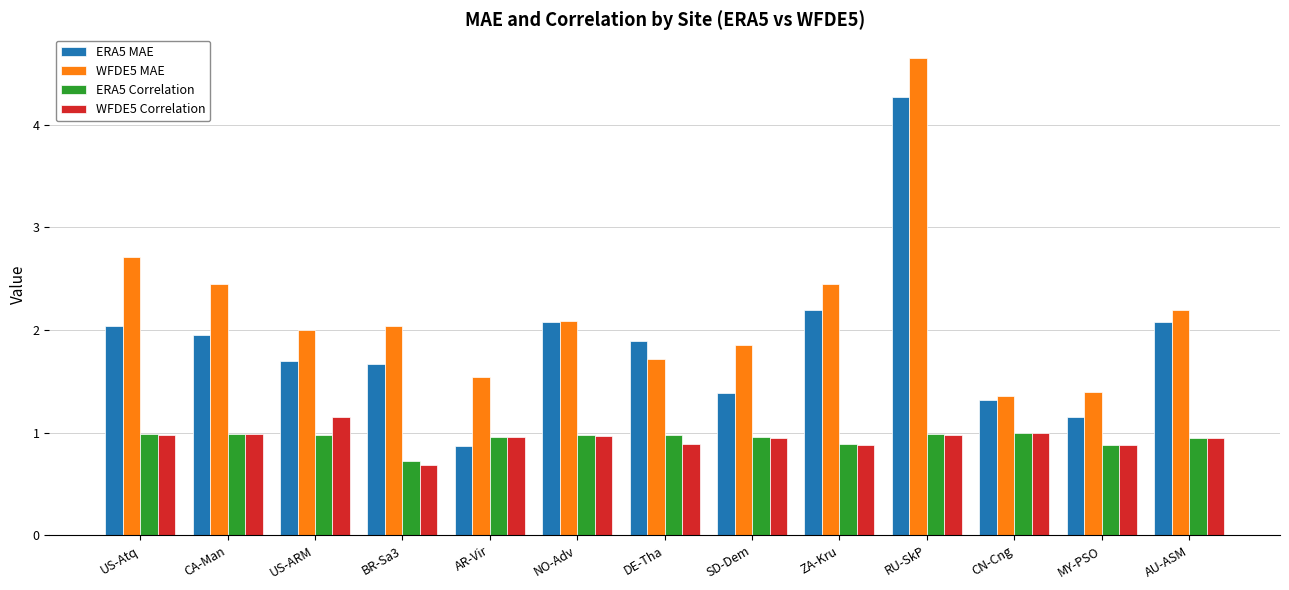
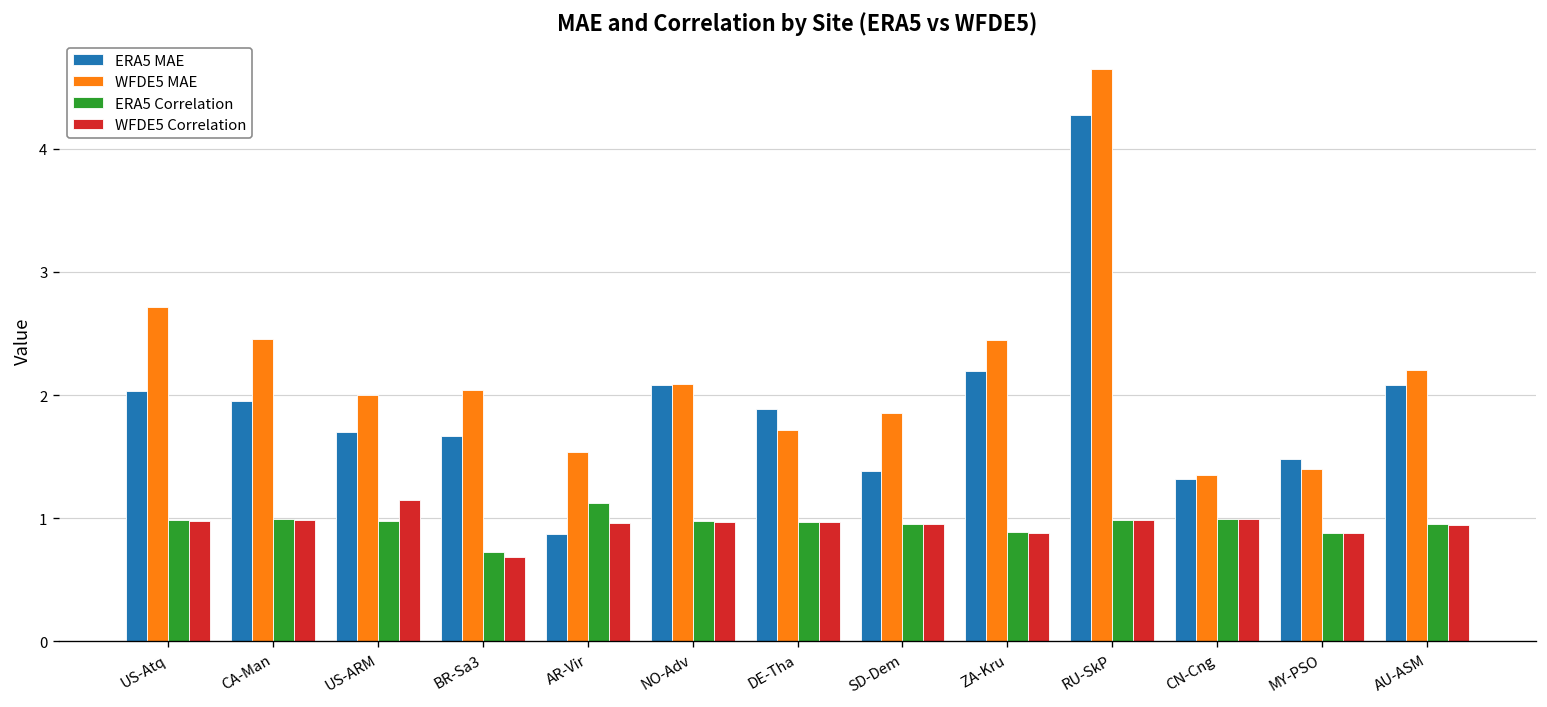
  {
    "ERA5 MAE": {
      "US-Atq": 2.04,
      "CA-Man": 1.95,
      "US-ARM": 1.70,
      "BR-Sa3": 1.67,
      "AR-Vir": 0.87,
      "NO-Adv": 2.08,
      "DE-Tha": 1.89,
      "SD-Dem": 1.39,
      "ZA-Kru": 2.19,
      "RU-SkP": 4.28,
      "CN-Cng": 1.32,
-     "MY-PSO": 1.16,
+     "MY-PSO": 1.48,
      "AU-ASM": 2.08
    },
    "WFDE5 MAE": {
      "US-Atq": 2.71,
      "CA-Man": 2.45,
      "US-ARM": 2.00,
      "BR-Sa3": 2.04,
      "AR-Vir": 1.54,
      "NO-Adv": 2.09,
      "DE-Tha": 1.71,
      "SD-Dem": 1.86,
      "ZA-Kru": 2.45,
      "RU-SkP": 4.65,
      "CN-Cng": 1.35,
      "MY-PSO": 1.40,
      "AU-ASM": 2.20
    },
    "ERA5 Correlation": {
      "US-Atq": 0.98,
      "CA-Man": 0.99,
      "US-ARM": 0.98,
      "BR-Sa3": 0.72,
-     "AR-Vir": 0.96,
+     "AR-Vir": 1.13,
      "NO-Adv": 0.98,
      "DE-Tha": 0.97,
      "SD-Dem": 0.96,
      "ZA-Kru": 0.89,
      "RU-SkP": 0.98,
      "CN-Cng": 0.99,
      "MY-PSO": 0.88,
      "AU-ASM": 0.95
    },
    "WFDE5 Correlation": {
      "US-Atq": 0.98,
      "CA-Man": 0.99,
      "US-ARM": 1.15,
      "BR-Sa3": 0.69,
      "AR-Vir": 0.96,
      "NO-Adv": 0.97,
-     "DE-Tha": 0.89,
+     "DE-Tha": 0.97,
      "SD-Dem": 0.95,
      "ZA-Kru": 0.88,
      "RU-SkP": 0.98,
      "CN-Cng": 0.99,
      "MY-PSO": 0.88,
      "AU-ASM": 0.95
    }
  }
